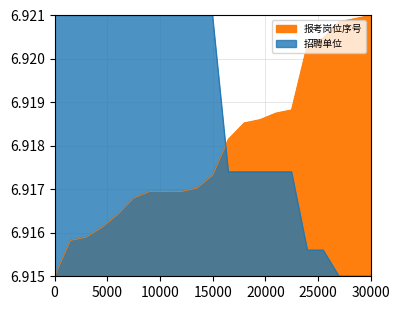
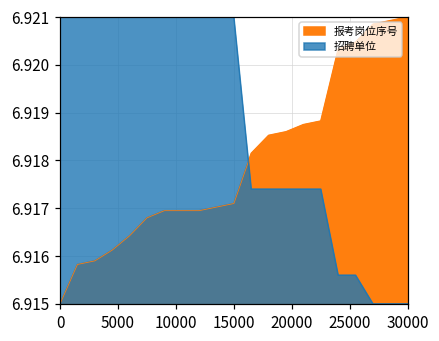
  {
    "报考岗位序号": {
      "0": 6.9150,
-     "15000": 6.9173,
+     "15000": 6.9171,
      "30000": 6.9210
    },
    "招聘单位": {
      "0": 6.9210,
      "15000": 6.9210,
      "30000": 6.9150
    }
  }
